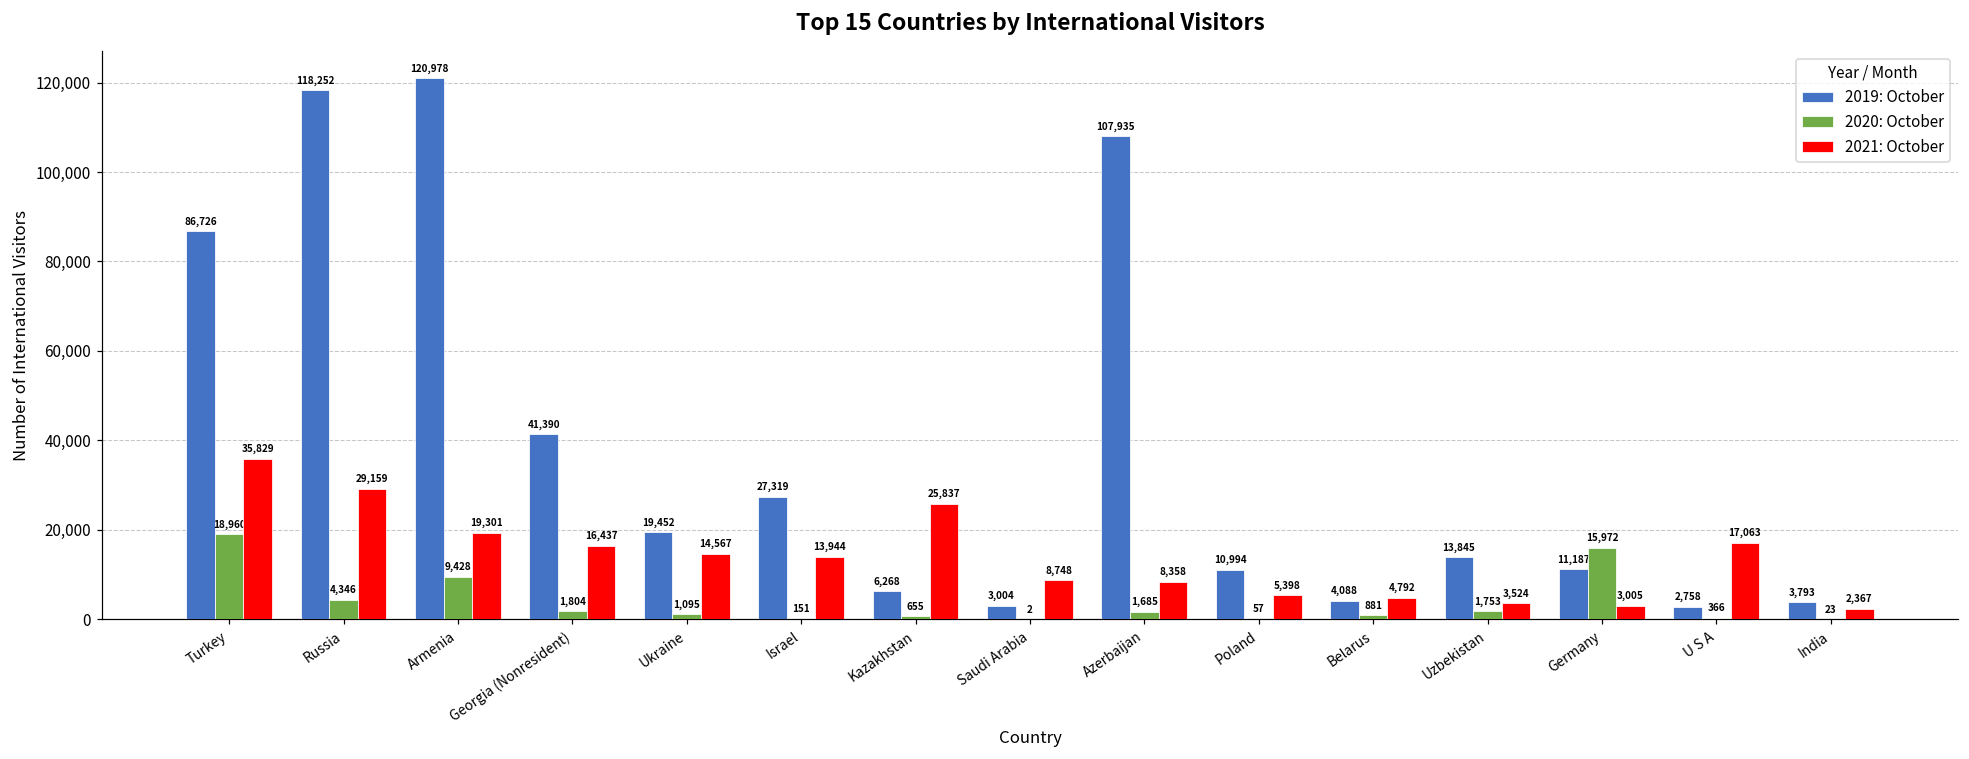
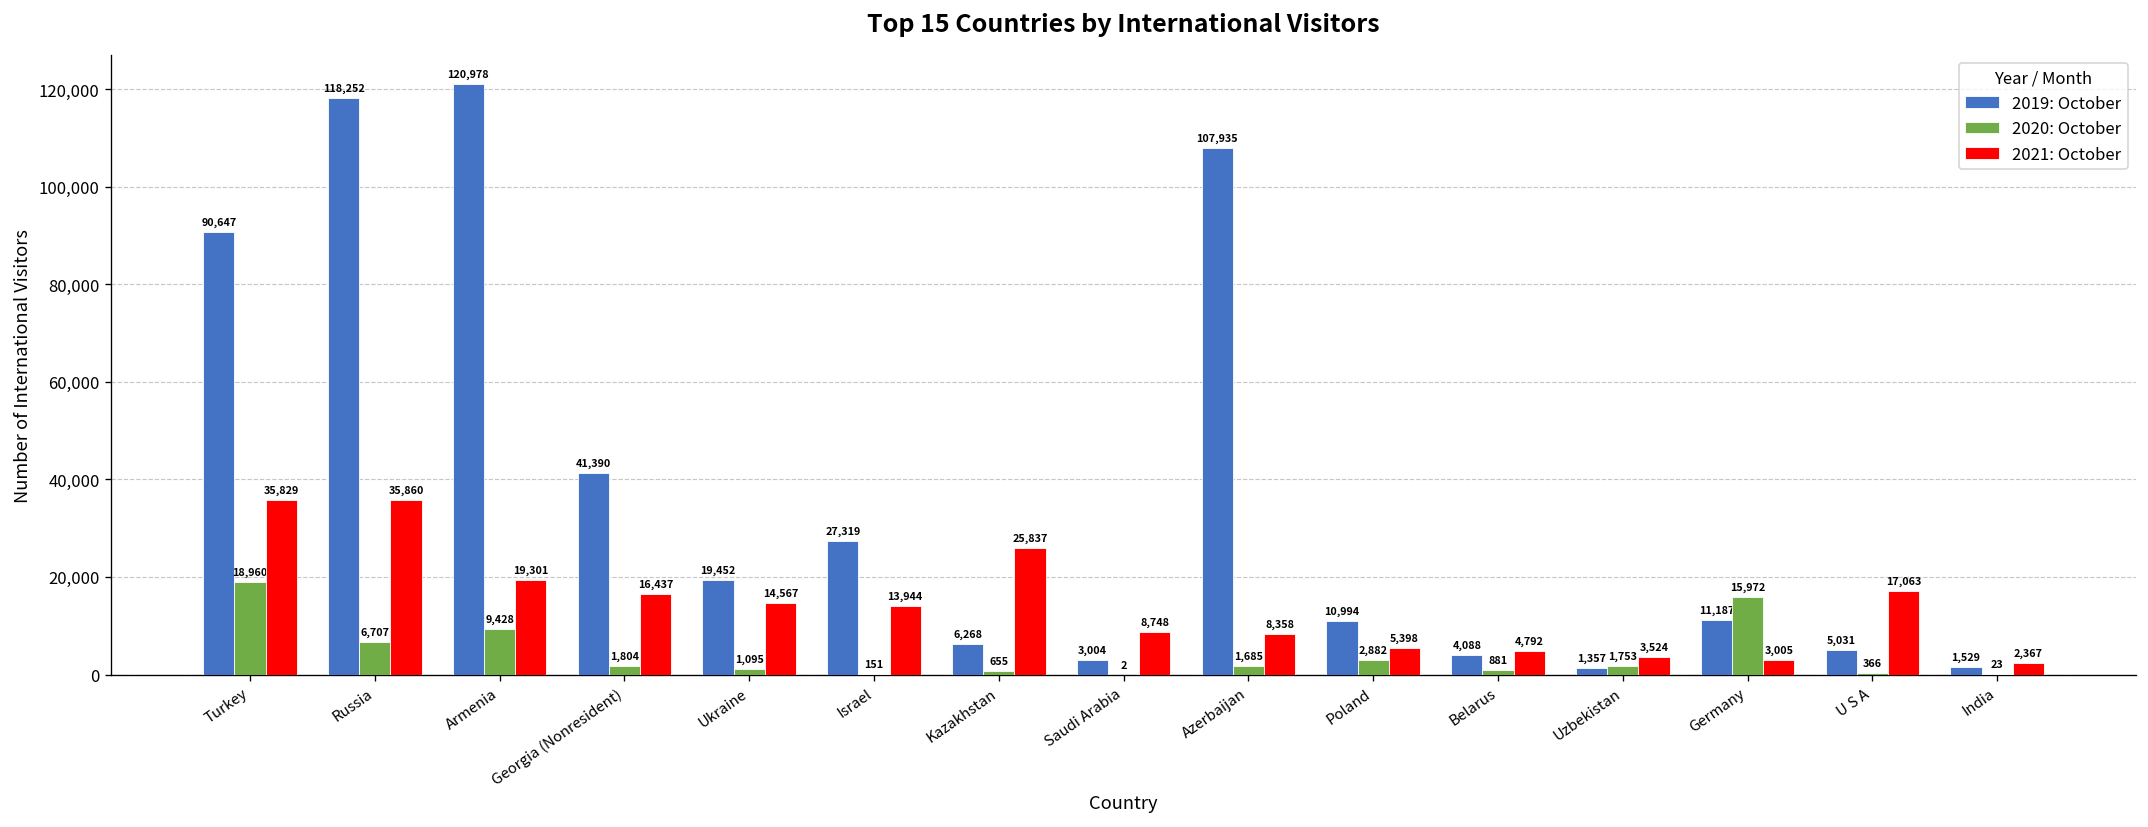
  {
    "2019: October": {
-     "Turkey": "86,726",
+     "Turkey": "90,647",
      "Russia": "118,252",
      "Armenia": "120,978",
      "Georgia (Nonresident)": "41,390",
      "Ukraine": "19,452",
      "Israel": "27,319",
      "Kazakhstan": "6,268",
      "Saudi Arabia": "3,004",
      "Azerbaijan": "107,935",
      "Poland": "10,994",
      "Belarus": "4,088",
-     "Uzbekistan": "13,845",
+     "Uzbekistan": "1,357",
      "Germany": "11,187",
-     "U S A": "2,758",
-     "India": "3,793"
+     "U S A": "5,031",
+     "India": "1,529"
    },
    "2020: October": {
      "Turkey": "18,960",
-     "Russia": "4,346",
+     "Russia": "6,707",
      "Armenia": "9,428",
      "Georgia (Nonresident)": "1,804",
      "Ukraine": "1,095",
      "Israel": "151",
      "Kazakhstan": "655",
      "Saudi Arabia": "2",
      "Azerbaijan": "1,685",
-     "Poland": "57",
+     "Poland": "2,882",
      "Belarus": "881",
      "Uzbekistan": "1,753",
      "Germany": "15,972",
      "U S A": "366",
      "India": "23"
    },
    "2021: October": {
      "Turkey": "35,829",
-     "Russia": "29,159",
+     "Russia": "35,860",
      "Armenia": "19,301",
      "Georgia (Nonresident)": "16,437",
      "Ukraine": "14,567",
      "Israel": "13,944",
      "Kazakhstan": "25,837",
      "Saudi Arabia": "8,748",
      "Azerbaijan": "8,358",
      "Poland": "5,398",
      "Belarus": "4,792",
      "Uzbekistan": "3,524",
      "Germany": "3,005",
      "U S A": "17,063",
      "India": "2,367"
    }
  }
